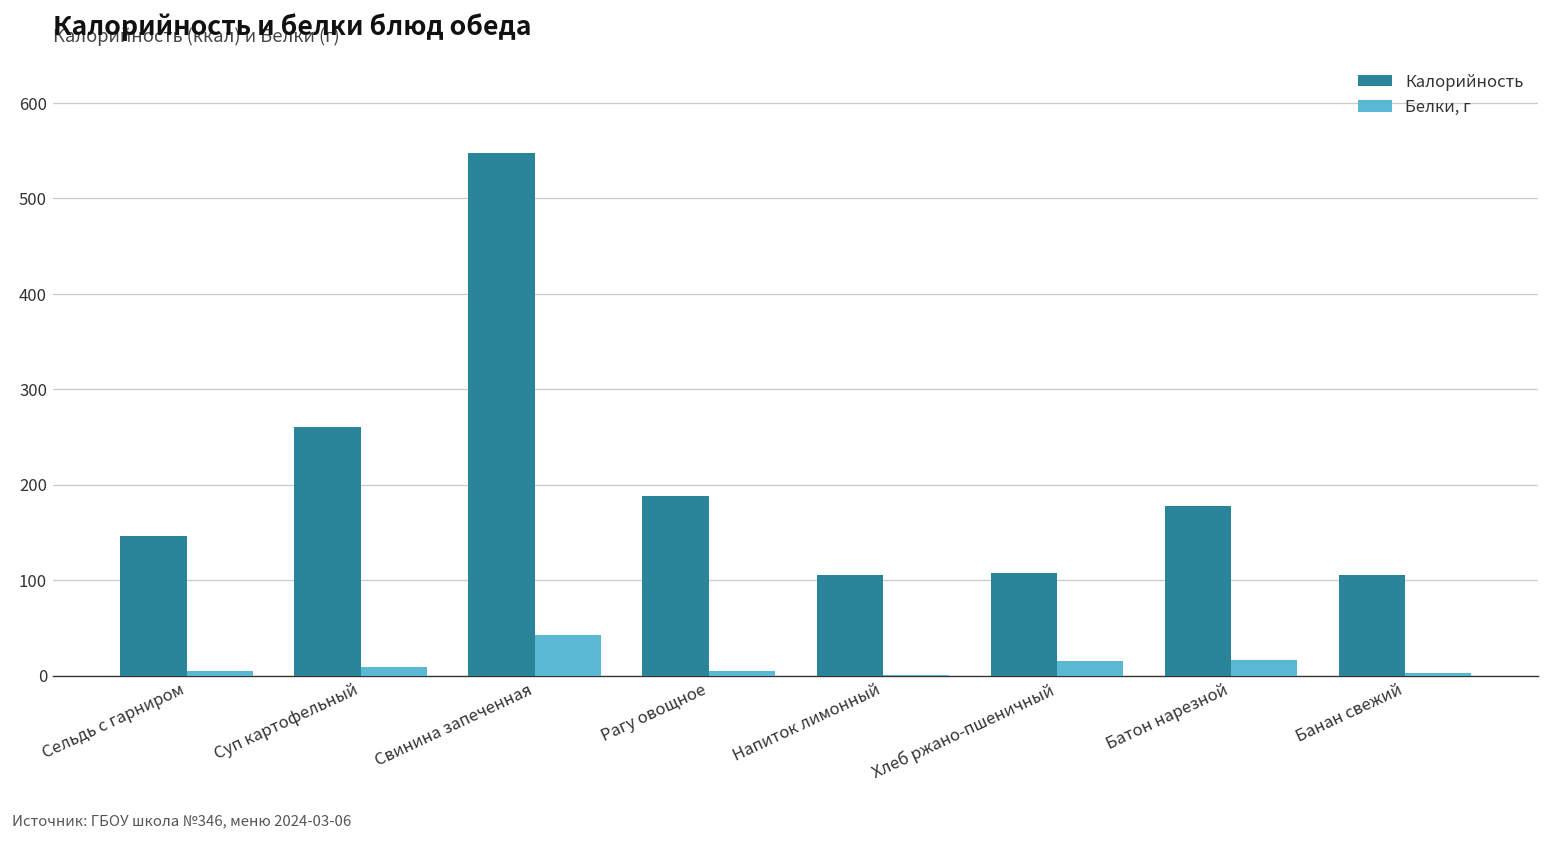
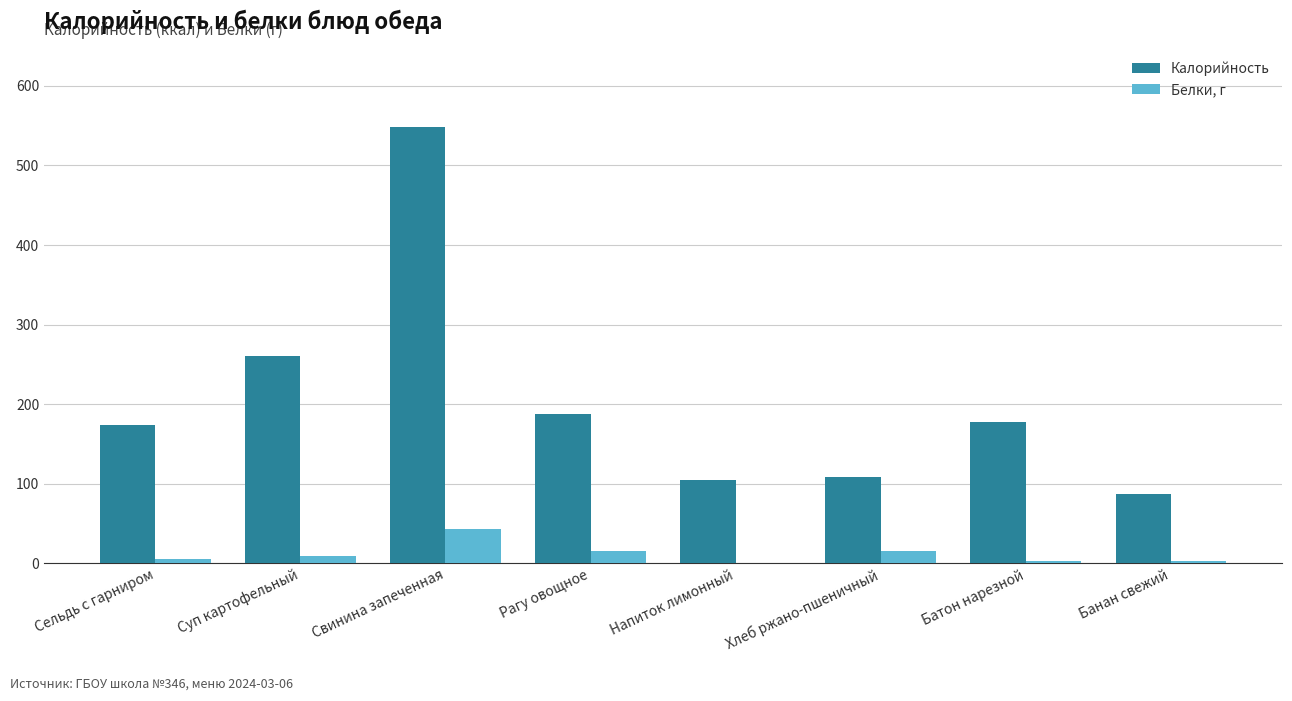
  {
    "Калорийность": {
-     "Сельдь с гарниром": 150,
+     "Сельдь с гарниром": 170,
      "Суп картофельный": 260,
      "Свинина запеченная": 550,
      "Рагу овощное": 190,
      "Напиток лимонный": 110,
      "Хлеб ржано-пшеничный": 110,
      "Батон нарезной": 180,
-     "Банан свежий": 110
+     "Банан свежий": 90
    },
    "Белки, г": {
      "Сельдь с гарниром": 0,
      "Суп картофельный": 10,
      "Свинина запеченная": 40,
-     "Рагу овощное": 0,
+     "Рагу овощное": 20,
      "Хлеб ржано-пшеничный": 20,
-     "Батон нарезной": 20
+     "Батон нарезной": 0
    }
  }
